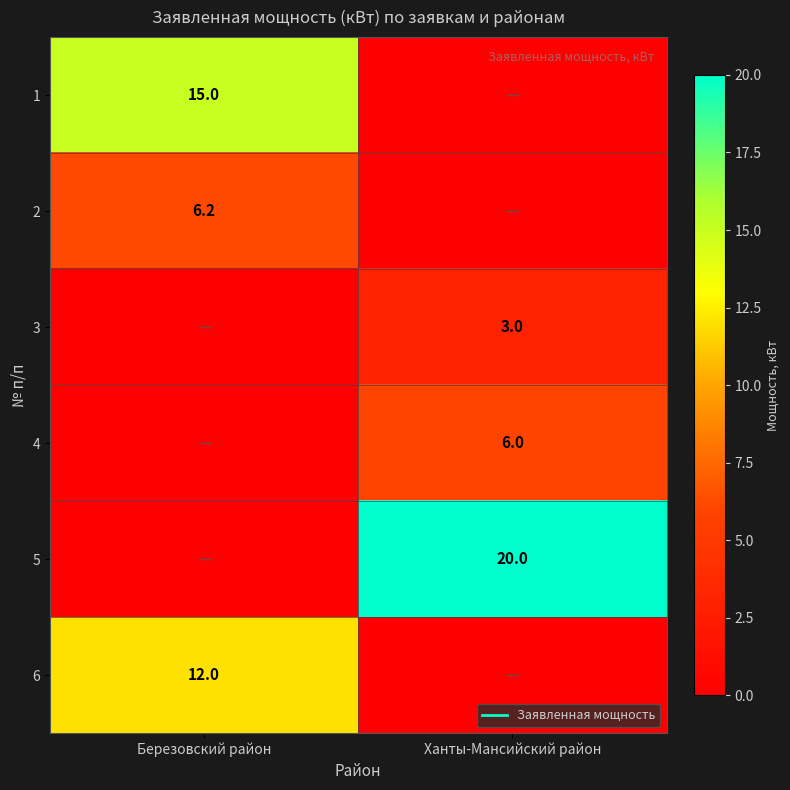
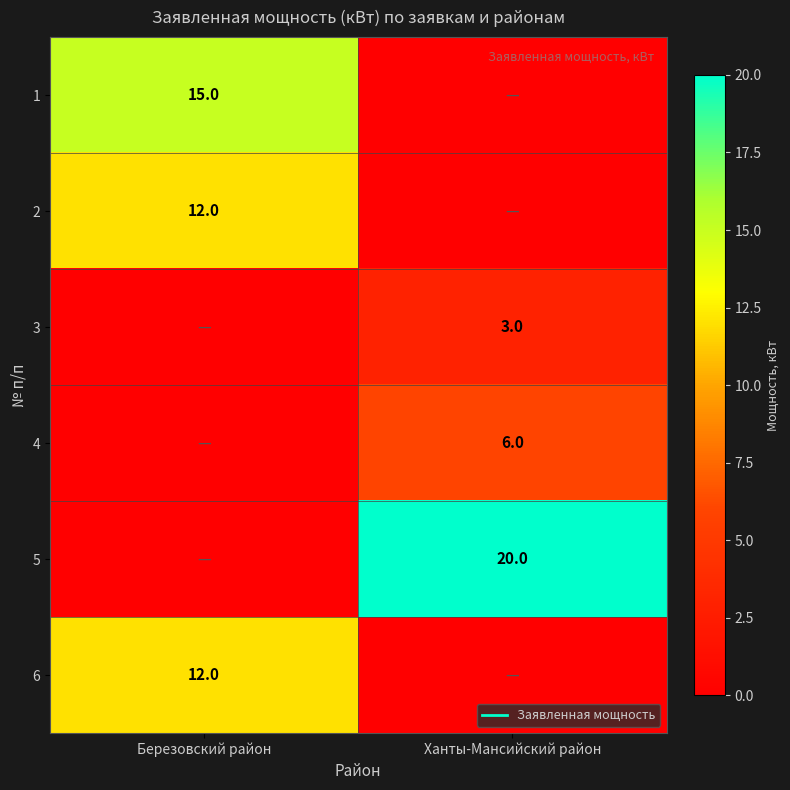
  {
    "1": {
      "Березовский район": 15.0
    },
    "2": {
-     "Березовский район": 6.2
+     "Березовский район": 12.0
    },
    "3": {
      "Ханты-Мансийский район": 3.0
    },
    "4": {
      "Ханты-Мансийский район": 6.0
    },
    "5": {
      "Ханты-Мансийский район": 20.0
    },
    "6": {
      "Березовский район": 12.0
    }
  }
